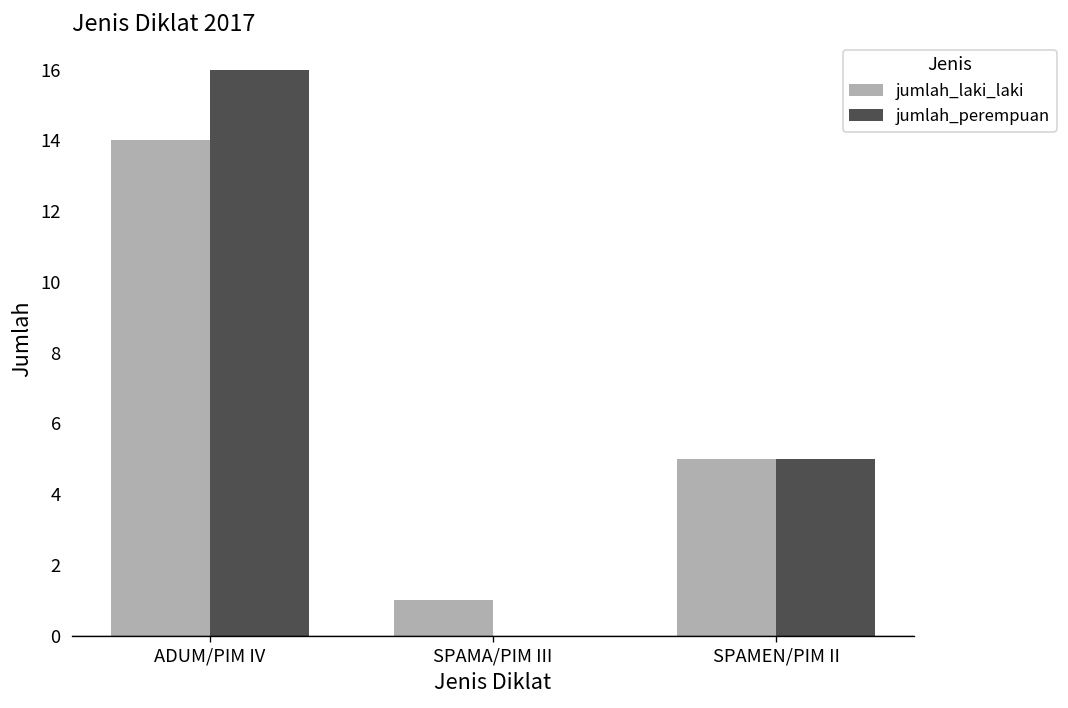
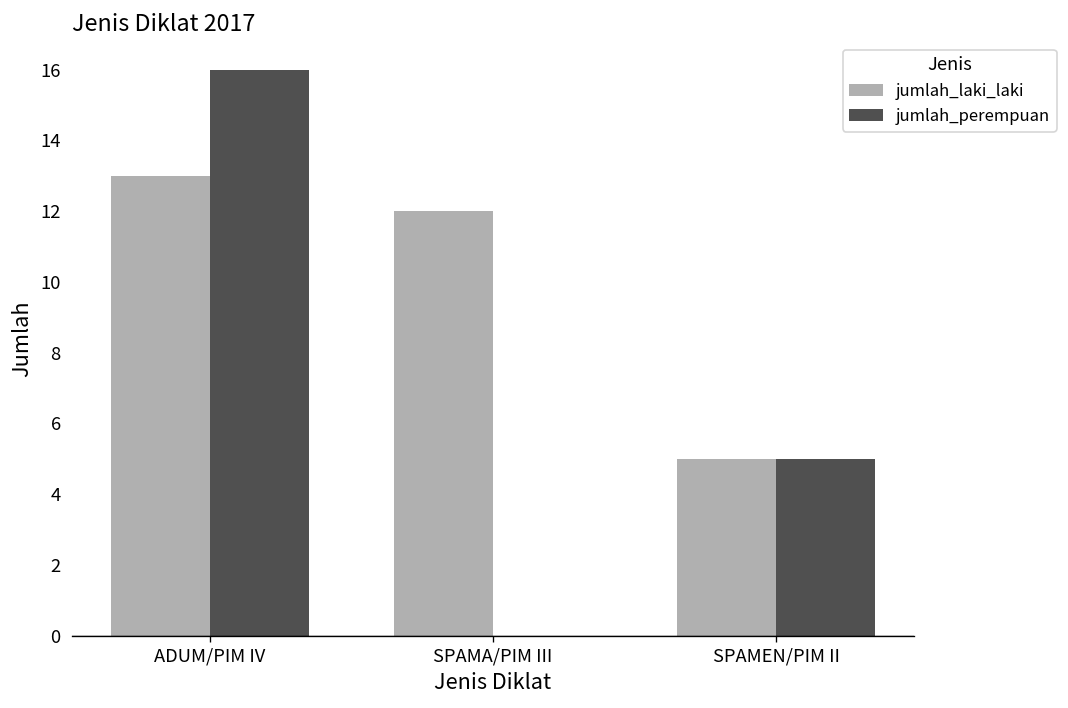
  {
    "jumlah_laki_laki": {
-     "ADUM/PIM IV": 14,
-     "SPAMA/PIM III": 1,
+     "ADUM/PIM IV": 13,
+     "SPAMA/PIM III": 12,
      "SPAMEN/PIM II": 5
    },
    "jumlah_perempuan": {
      "ADUM/PIM IV": 16,
      "SPAMA/PIM III": 0,
      "SPAMEN/PIM II": 5
    }
  }
